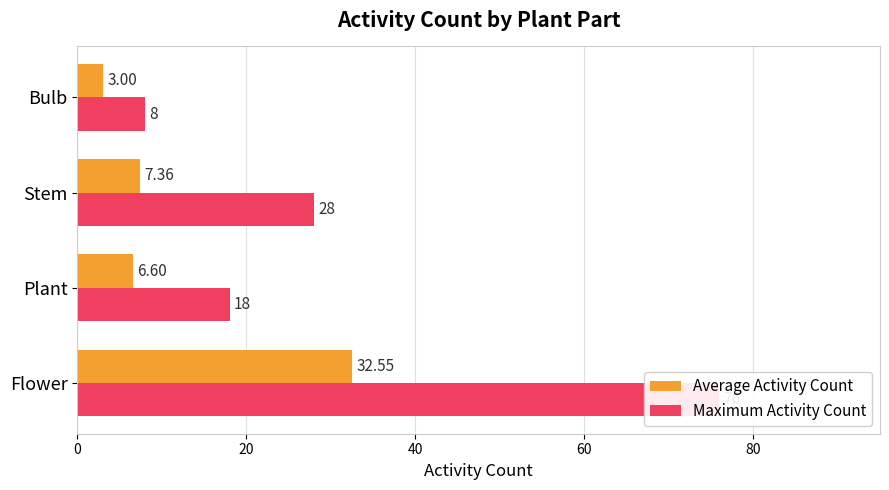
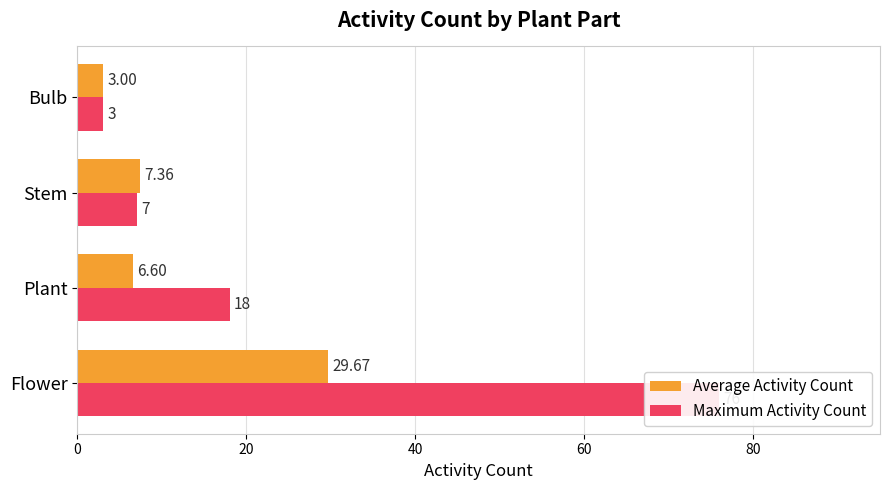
  {
    "Average Activity Count": {
      "Bulb": 3.00,
      "Stem": 7.36,
      "Plant": 6.60,
-     "Flower": 32.55
+     "Flower": 29.67
    },
    "Maximum Activity Count": {
-     "Bulb": 8,
-     "Stem": 28,
+     "Bulb": 3,
+     "Stem": 7,
      "Plant": 18
    }
  }
